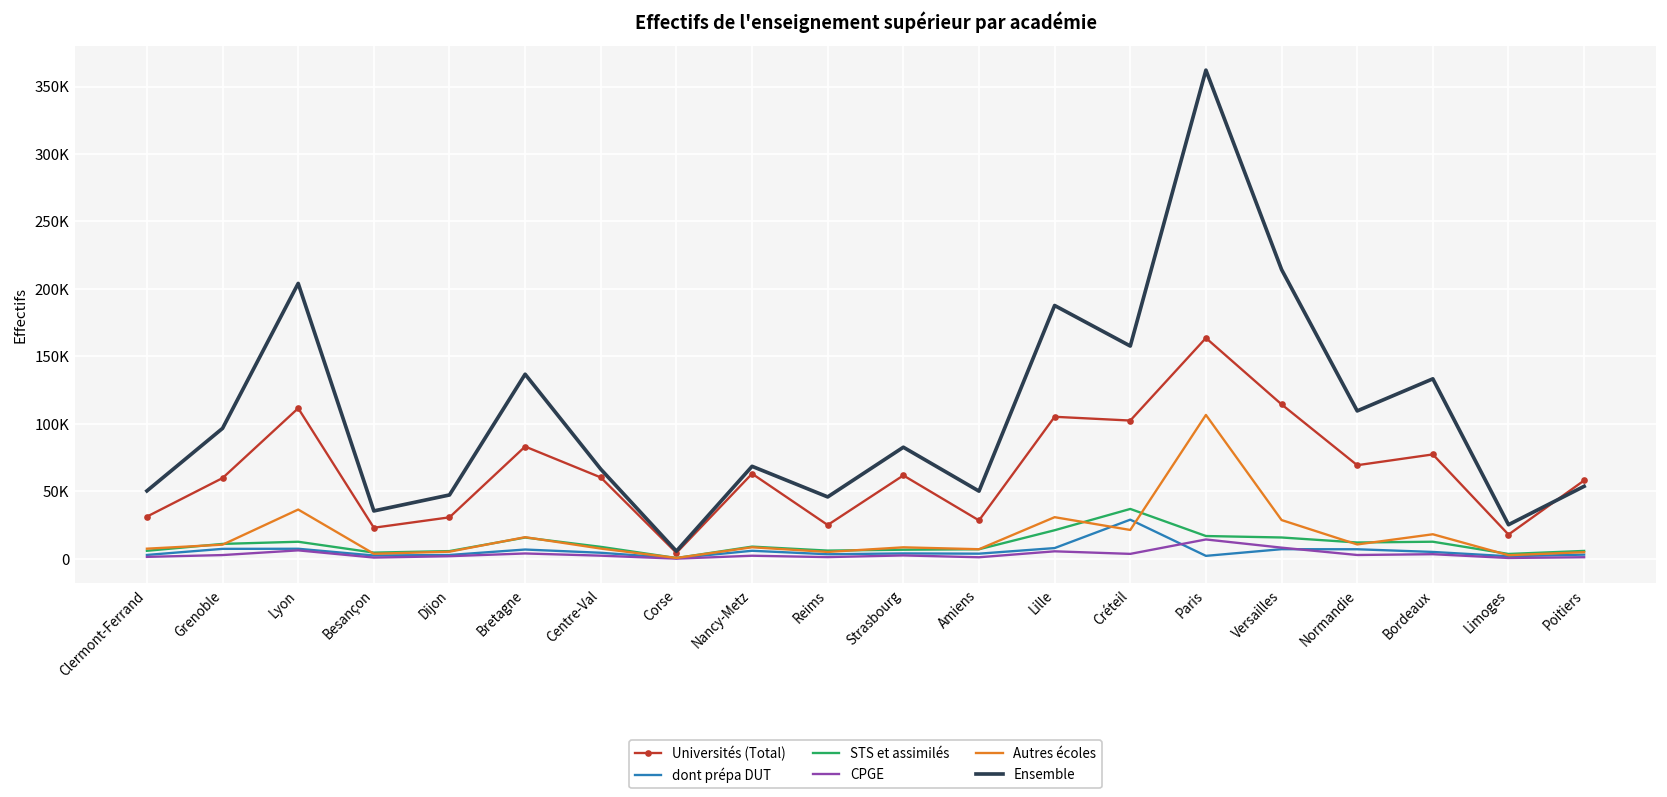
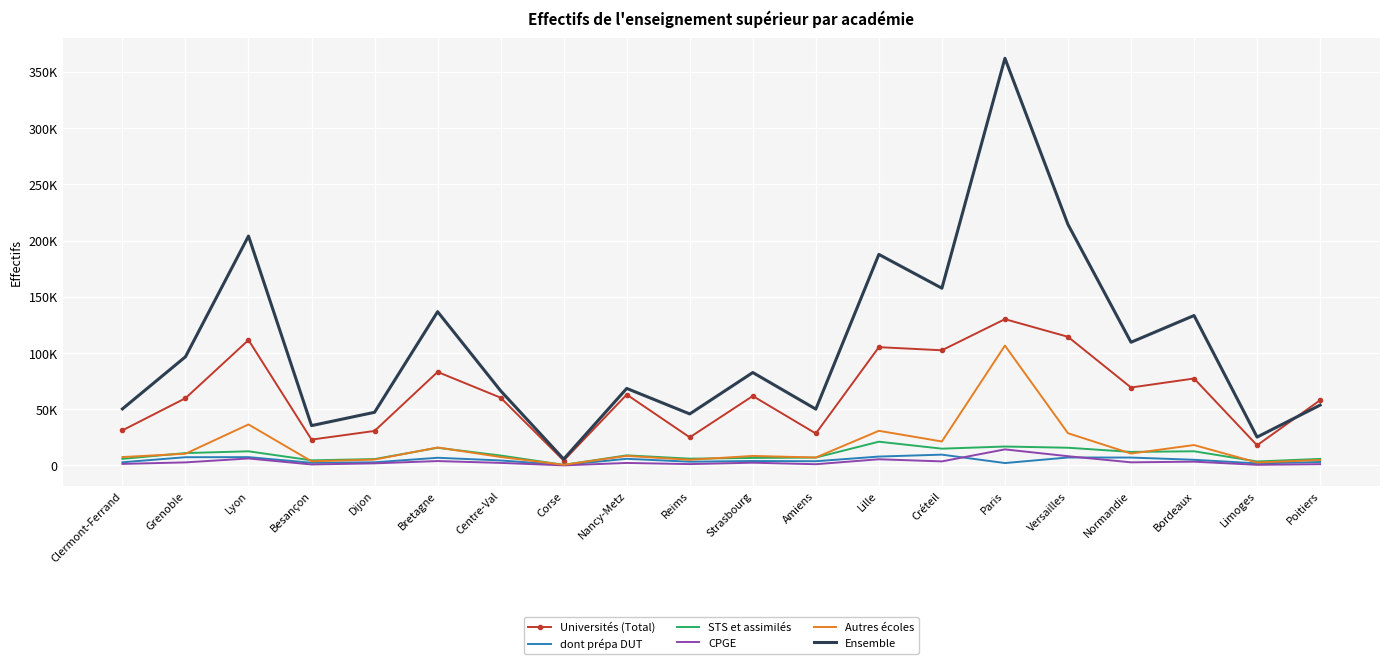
  {
    "Universités (Total)": {
      "Clermont-Ferrand": 31000,
      "Grenoble": 60000,
      "Lyon": 112000,
      "Besançon": 23000,
      "Dijon": 31000,
      "Bretagne": 83000,
      "Centre-Val": 60000,
      "Nancy-Metz": 63000,
      "Reims": 25000,
      "Strasbourg": 62000,
      "Amiens": 28000,
      "Lille": 105000,
      "Créteil": 102000,
-     "Paris": 164000,
+     "Paris": 130000,
      "Versailles": 114000,
      "Normandie": 69000,
      "Bordeaux": 77000,
      "Limoges": 18000,
      "Poitiers": 58000
    },
    "dont prépa DUT": {
      "Grenoble": 7000,
      "Bretagne": 7000,
      "Nancy-Metz": 6000,
      "Amiens": 4000,
      "Lille": 8000,
-     "Créteil": 29000,
+     "Créteil": 10000,
      "Paris": 2000,
      "Normandie": 7000
    },
    "STS et assimilés": {
      "Lyon": 13000,
      "Lille": 21000,
-     "Créteil": 37000,
+     "Créteil": 15000,
      "Paris": 17000,
      "Versailles": 16000,
      "Bordeaux": 13000
    },
    "CPGE": {
      "Grenoble": 3000,
      "Bretagne": 4000,
      "Nancy-Metz": 2000,
      "Amiens": 1000,
      "Lille": 6000,
      "Créteil": 4000,
      "Paris": 14000,
      "Normandie": 3000
    },
    "Autres écoles": {
      "Lyon": 36000,
      "Lille": 31000,
      "Créteil": 21000,
      "Paris": 107000,
      "Versailles": 29000,
      "Bordeaux": 18000
    },
    "Ensemble": {
      "Clermont-Ferrand": 50000,
      "Grenoble": 97000,
      "Lyon": 204000,
      "Besançon": 35000,
      "Dijon": 47000,
      "Bretagne": 137000,
      "Centre-Val": 66000,
      "Nancy-Metz": 69000,
      "Reims": 46000,
      "Strasbourg": 83000,
      "Amiens": 50000,
      "Lille": 188000,
      "Créteil": 158000,
      "Paris": 362000,
      "Versailles": 214000,
      "Normandie": 110000,
      "Bordeaux": 133000,
      "Limoges": 25000,
      "Poitiers": 54000
    }
  }
